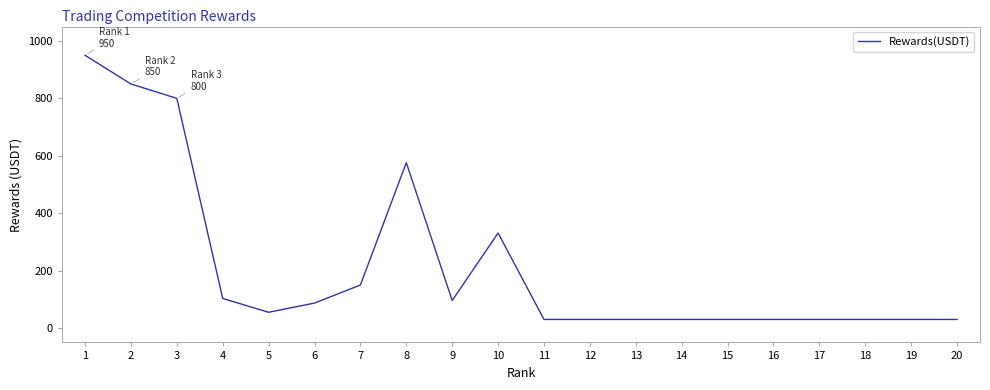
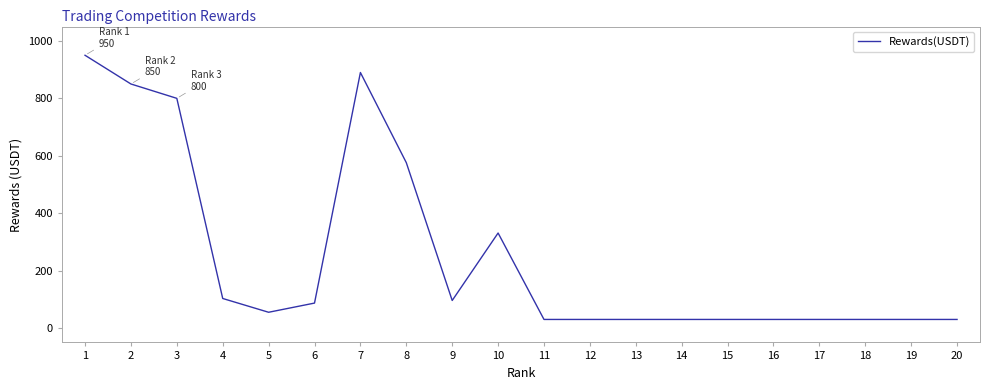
  {
    "4": 100,
    "5": 60,
    "6": 90,
-   "7": 150,
+   "7": 890,
    "8": 580,
    "9": 100,
    "10": 330,
    "11": 30,
    "12": 30,
    "13": 30,
    "14": 30,
    "15": 30,
    "16": 30,
    "17": 30,
    "18": 30,
    "19": 30,
    "20": 30
  }
